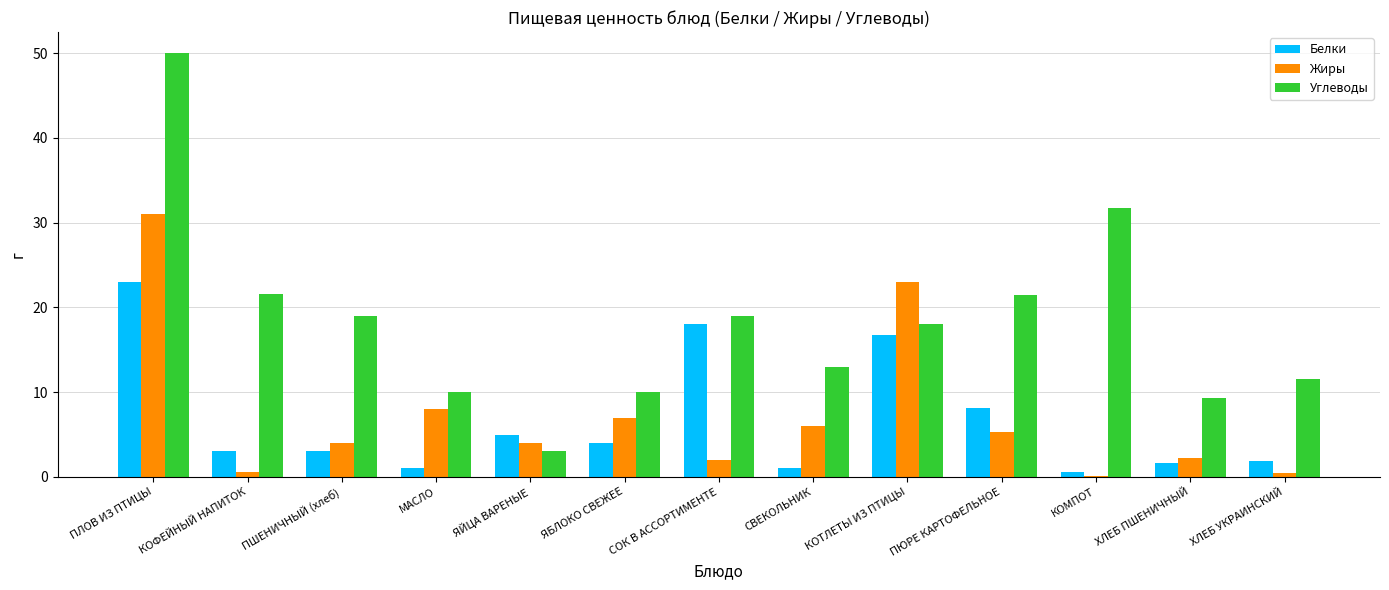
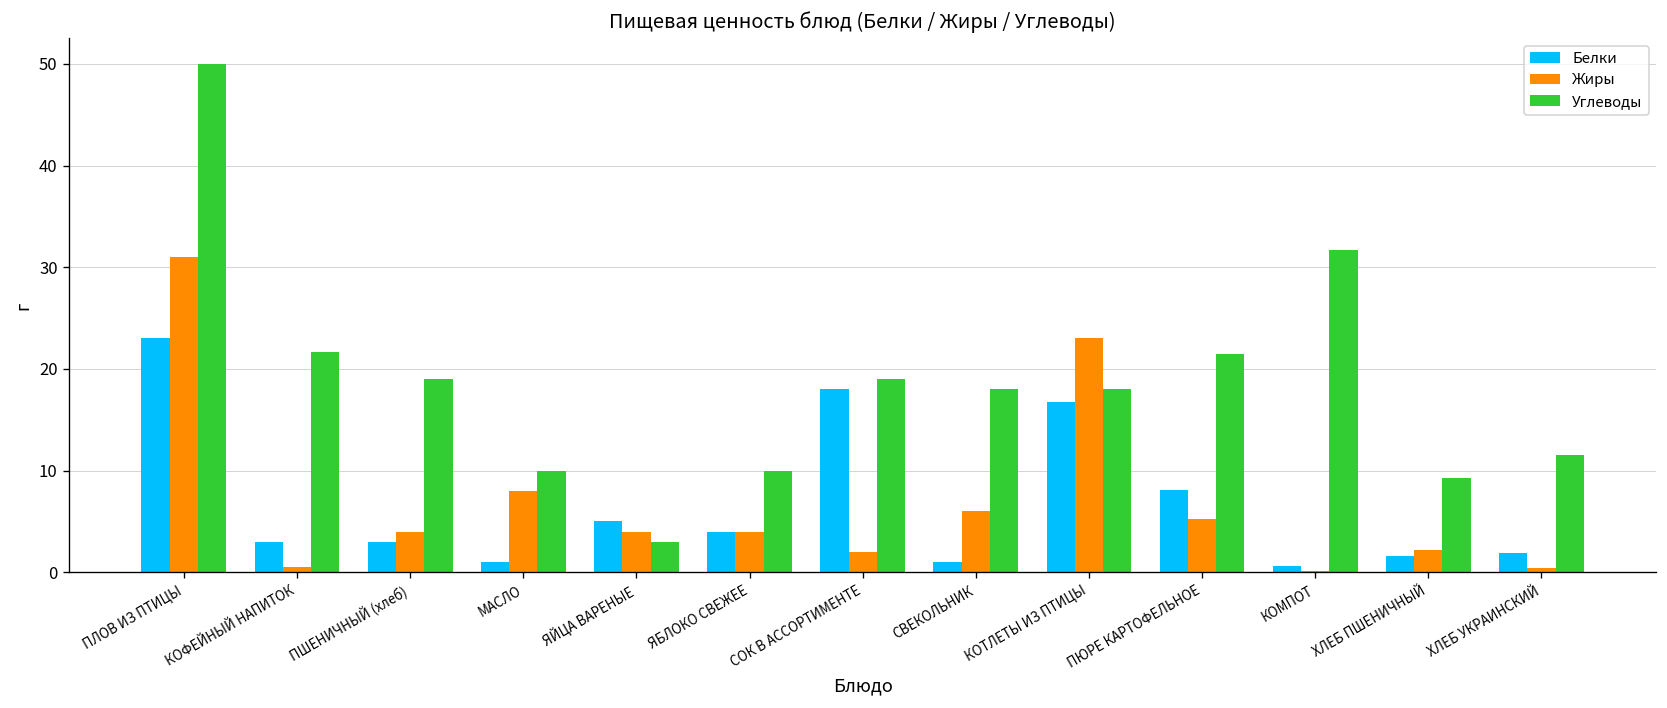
  {
    "Белки": {
      "ПЛОВ ИЗ ПТИЦЫ": 23,
      "КОФЕЙНЫЙ НАПИТОК": 3,
      "ПШЕНИЧНЫЙ (хлеб)": 3,
      "МАСЛО": 1,
      "ЯЙЦА ВАРЕНЫЕ": 5,
      "ЯБЛОКО СВЕЖЕЕ": 4,
      "СОК В АССОРТИМЕНТЕ": 18,
      "СВЕКОЛЬНИК": 1,
      "КОТЛЕТЫ ИЗ ПТИЦЫ": 17,
      "ПЮРЕ КАРТОФЕЛЬНОЕ": 8,
      "КОМПОТ": 1,
      "ХЛЕБ ПШЕНИЧНЫЙ": 2,
      "ХЛЕБ УКРАИНСКИЙ": 2
    },
    "Жиры": {
      "ПЛОВ ИЗ ПТИЦЫ": 31,
      "КОФЕЙНЫЙ НАПИТОК": 1,
      "ПШЕНИЧНЫЙ (хлеб)": 4,
      "МАСЛО": 8,
      "ЯЙЦА ВАРЕНЫЕ": 4,
-     "ЯБЛОКО СВЕЖЕЕ": 7,
+     "ЯБЛОКО СВЕЖЕЕ": 4,
      "СОК В АССОРТИМЕНТЕ": 2,
      "СВЕКОЛЬНИК": 6,
      "КОТЛЕТЫ ИЗ ПТИЦЫ": 23,
      "ПЮРЕ КАРТОФЕЛЬНОЕ": 5,
      "ХЛЕБ ПШЕНИЧНЫЙ": 2,
      "ХЛЕБ УКРАИНСКИЙ": 0
    },
    "Углеводы": {
      "ПЛОВ ИЗ ПТИЦЫ": 50,
      "КОФЕЙНЫЙ НАПИТОК": 22,
      "ПШЕНИЧНЫЙ (хлеб)": 19,
      "МАСЛО": 10,
      "ЯЙЦА ВАРЕНЫЕ": 3,
      "ЯБЛОКО СВЕЖЕЕ": 10,
      "СОК В АССОРТИМЕНТЕ": 19,
-     "СВЕКОЛЬНИК": 13,
+     "СВЕКОЛЬНИК": 18,
      "КОТЛЕТЫ ИЗ ПТИЦЫ": 18,
      "ПЮРЕ КАРТОФЕЛЬНОЕ": 21,
      "КОМПОТ": 32,
      "ХЛЕБ ПШЕНИЧНЫЙ": 9,
      "ХЛЕБ УКРАИНСКИЙ": 12
    }
  }
